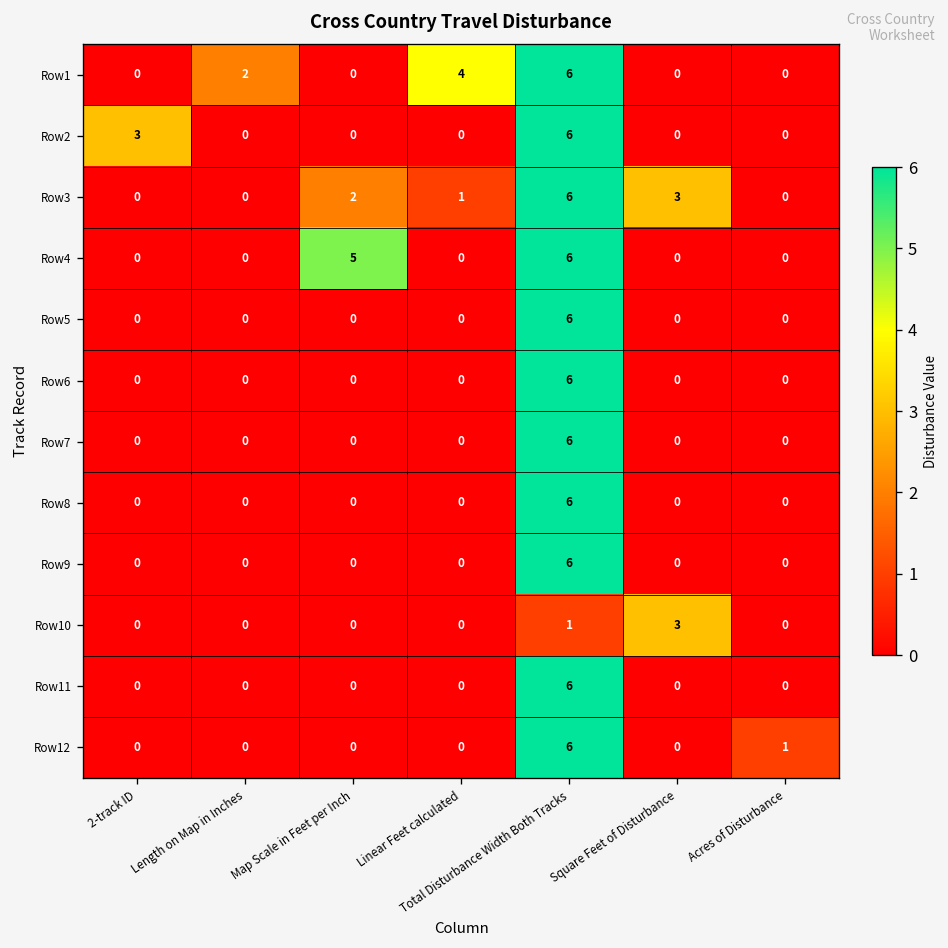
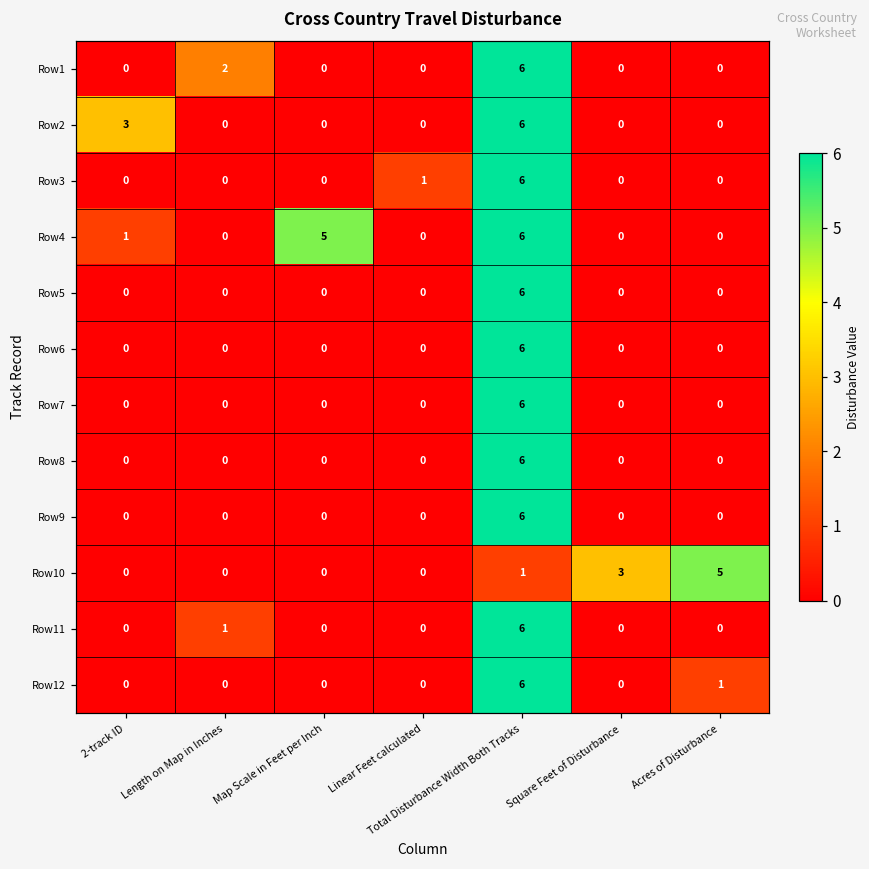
  {
    "Row1": {
      "2-track ID": 0,
      "Length on Map in Inches": 2,
      "Map Scale in Feet per Inch": 0,
-     "Linear Feet calculated": 4,
+     "Linear Feet calculated": 0,
      "Total Disturbance Width Both Tracks": 6,
      "Square Feet of Disturbance": 0,
      "Acres of Disturbance": 0
    },
    "Row2": {
      "2-track ID": 3,
      "Length on Map in Inches": 0,
      "Map Scale in Feet per Inch": 0,
      "Linear Feet calculated": 0,
      "Total Disturbance Width Both Tracks": 6,
      "Square Feet of Disturbance": 0,
      "Acres of Disturbance": 0
    },
    "Row3": {
      "2-track ID": 0,
      "Length on Map in Inches": 0,
-     "Map Scale in Feet per Inch": 2,
+     "Map Scale in Feet per Inch": 0,
      "Linear Feet calculated": 1,
      "Total Disturbance Width Both Tracks": 6,
-     "Square Feet of Disturbance": 3,
+     "Square Feet of Disturbance": 0,
      "Acres of Disturbance": 0
    },
    "Row4": {
-     "2-track ID": 0,
+     "2-track ID": 1,
      "Length on Map in Inches": 0,
      "Map Scale in Feet per Inch": 5,
      "Linear Feet calculated": 0,
      "Total Disturbance Width Both Tracks": 6,
      "Square Feet of Disturbance": 0,
      "Acres of Disturbance": 0
    },
    "Row5": {
      "2-track ID": 0,
      "Length on Map in Inches": 0,
      "Map Scale in Feet per Inch": 0,
      "Linear Feet calculated": 0,
      "Total Disturbance Width Both Tracks": 6,
      "Square Feet of Disturbance": 0,
      "Acres of Disturbance": 0
    },
    "Row6": {
      "2-track ID": 0,
      "Length on Map in Inches": 0,
      "Map Scale in Feet per Inch": 0,
      "Linear Feet calculated": 0,
      "Total Disturbance Width Both Tracks": 6,
      "Square Feet of Disturbance": 0,
      "Acres of Disturbance": 0
    },
    "Row7": {
      "2-track ID": 0,
      "Length on Map in Inches": 0,
      "Map Scale in Feet per Inch": 0,
      "Linear Feet calculated": 0,
      "Total Disturbance Width Both Tracks": 6,
      "Square Feet of Disturbance": 0,
      "Acres of Disturbance": 0
    },
    "Row8": {
      "2-track ID": 0,
      "Length on Map in Inches": 0,
      "Map Scale in Feet per Inch": 0,
      "Linear Feet calculated": 0,
      "Total Disturbance Width Both Tracks": 6,
      "Square Feet of Disturbance": 0,
      "Acres of Disturbance": 0
    },
    "Row9": {
      "2-track ID": 0,
      "Length on Map in Inches": 0,
      "Map Scale in Feet per Inch": 0,
      "Linear Feet calculated": 0,
      "Total Disturbance Width Both Tracks": 6,
      "Square Feet of Disturbance": 0,
      "Acres of Disturbance": 0
    },
    "Row10": {
      "2-track ID": 0,
      "Length on Map in Inches": 0,
      "Map Scale in Feet per Inch": 0,
      "Linear Feet calculated": 0,
      "Total Disturbance Width Both Tracks": 1,
      "Square Feet of Disturbance": 3,
-     "Acres of Disturbance": 0
+     "Acres of Disturbance": 5
    },
    "Row11": {
      "2-track ID": 0,
-     "Length on Map in Inches": 0,
+     "Length on Map in Inches": 1,
      "Map Scale in Feet per Inch": 0,
      "Linear Feet calculated": 0,
      "Total Disturbance Width Both Tracks": 6,
      "Square Feet of Disturbance": 0,
      "Acres of Disturbance": 0
    },
    "Row12": {
      "2-track ID": 0,
      "Length on Map in Inches": 0,
      "Map Scale in Feet per Inch": 0,
      "Linear Feet calculated": 0,
      "Total Disturbance Width Both Tracks": 6,
      "Square Feet of Disturbance": 0,
      "Acres of Disturbance": 1
    }
  }
